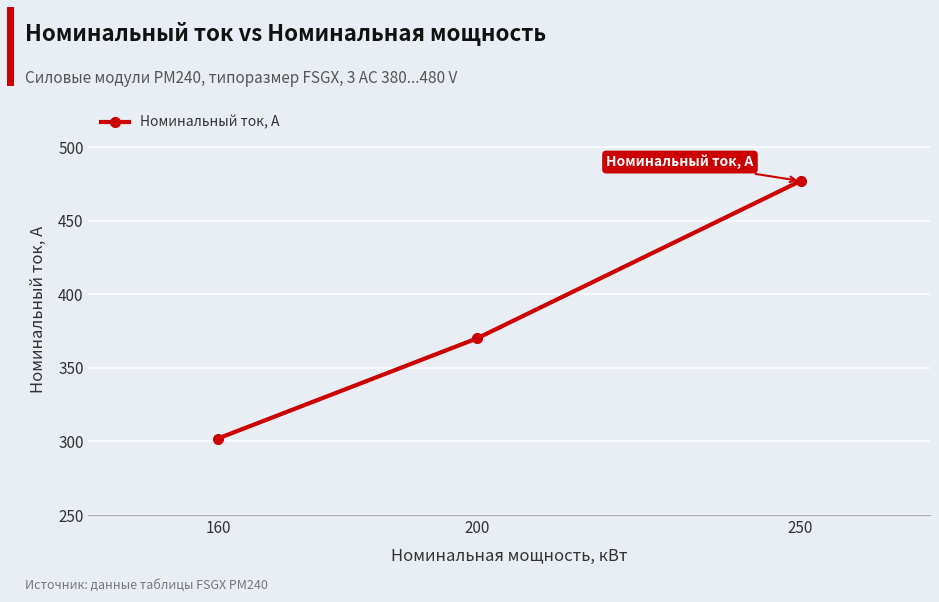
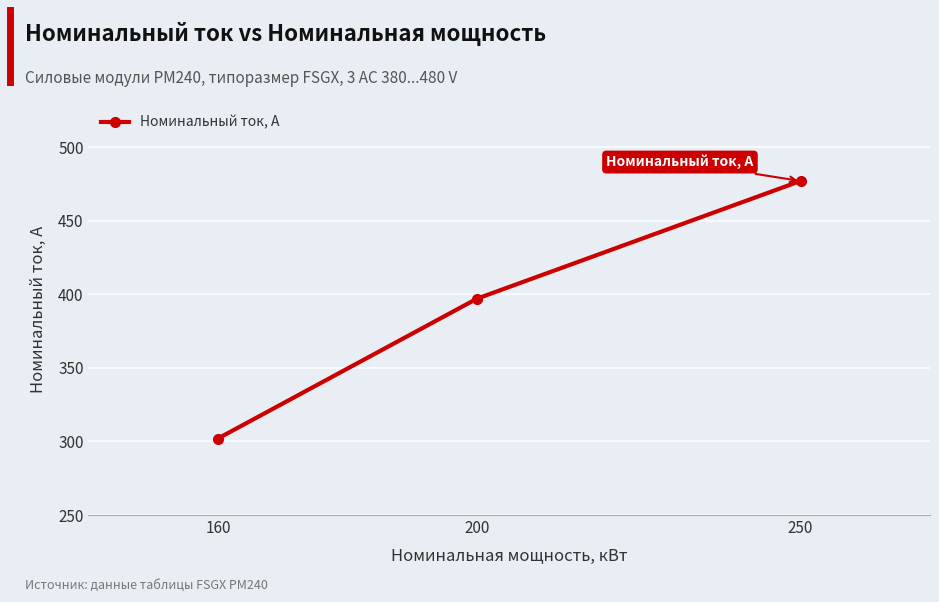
  {
    "160": 302,
-   "200": 370,
+   "200": 397,
    "250": 477
  }
